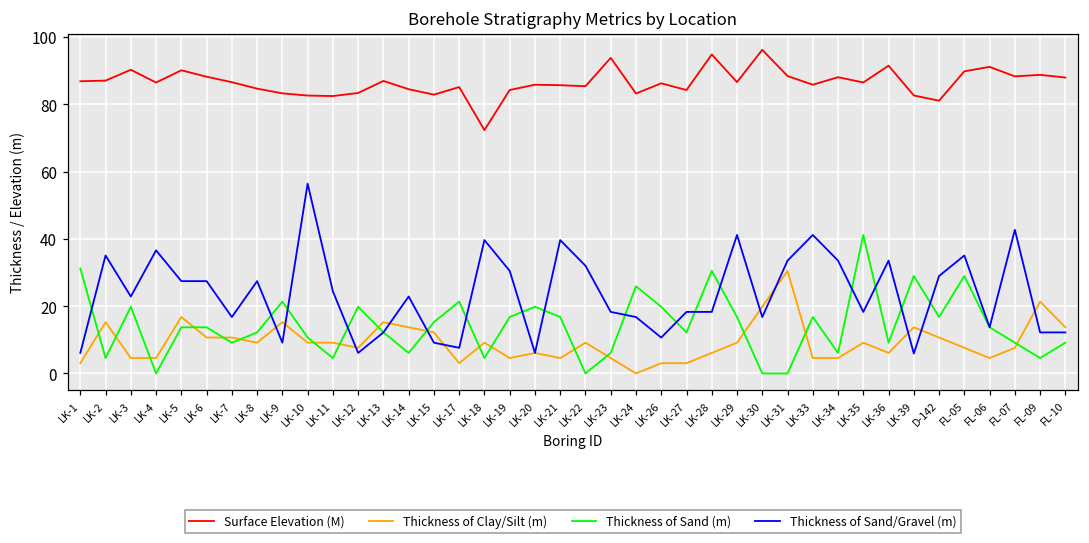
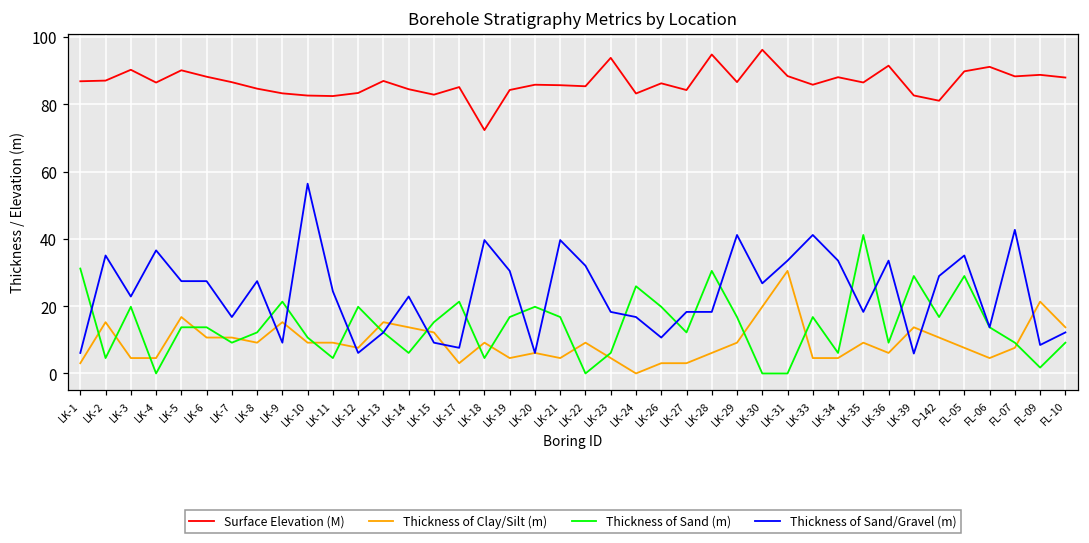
  {
    "Surface Elevation (M)": {
      "LK-1": 87,
      "LK-2": 87,
      "LK-3": 90,
      "LK-4": 86,
      "LK-5": 90,
      "LK-6": 88,
      "LK-7": 87,
      "LK-8": 85,
      "LK-9": 83,
      "LK-10": 83,
      "LK-11": 82,
      "LK-12": 83,
      "LK-13": 87,
      "LK-14": 84,
      "LK-15": 83,
      "LK-17": 85,
      "LK-18": 72,
      "LK-19": 84,
      "LK-20": 86,
      "LK-21": 86,
      "LK-22": 85,
      "LK-23": 94,
      "LK-24": 83,
      "LK-26": 86,
      "LK-27": 84,
      "LK-28": 95,
      "LK-29": 87,
      "LK-30": 96,
      "LK-31": 88,
      "LK-33": 86,
      "LK-34": 88,
      "LK-35": 86,
      "LK-36": 91,
      "LK-39": 83,
      "D-142": 81,
      "FL-05": 90,
      "FL-06": 91,
      "FL-07": 88,
      "FL-09": 89,
      "FL-10": 88
    },
    "Thickness of Clay/Silt (m)": {
      "LK-1": 3,
      "LK-2": 15,
      "LK-3": 5,
      "LK-4": 5,
      "LK-5": 17,
      "LK-6": 11,
      "LK-7": 11,
      "LK-8": 9,
      "LK-9": 15,
      "LK-10": 9,
      "LK-11": 9,
      "LK-12": 8,
      "LK-13": 15,
      "LK-14": 14,
      "LK-15": 12,
      "LK-17": 3,
      "LK-18": 9,
      "LK-19": 5,
      "LK-21": 5,
      "LK-22": 9,
      "LK-23": 5,
      "LK-24": 0,
      "LK-26": 3,
      "LK-27": 3,
      "LK-28": 6,
      "LK-29": 9,
      "LK-30": 20,
      "LK-31": 30,
      "LK-33": 5,
      "LK-34": 5,
      "LK-35": 9,
      "LK-36": 6,
      "LK-39": 14,
      "D-142": 11,
      "FL-05": 8,
      "FL-06": 5,
      "FL-07": 8,
      "FL-09": 21,
      "FL-10": 14
    },
    "Thickness of Sand (m)": {
      "LK-1": 31,
      "LK-2": 5,
      "LK-3": 20,
      "LK-4": 0,
      "LK-5": 14,
      "LK-6": 14,
      "LK-7": 9,
      "LK-8": 12,
      "LK-9": 21,
      "LK-10": 11,
      "LK-11": 5,
      "LK-12": 20,
      "LK-14": 6,
      "LK-15": 15,
      "LK-17": 21,
      "LK-18": 5,
      "LK-19": 17,
      "LK-20": 20,
      "LK-21": 17,
      "LK-22": 0,
      "LK-23": 6,
      "LK-24": 26,
      "LK-26": 20,
      "LK-27": 12,
      "LK-28": 30,
      "LK-29": 17,
      "LK-30": 0,
      "LK-31": 0,
      "LK-33": 17,
      "LK-34": 6,
      "LK-35": 41,
      "LK-36": 9,
      "LK-39": 29,
      "D-142": 17,
      "FL-05": 29,
      "FL-07": 9,
-     "FL-09": 5,
+     "FL-09": 2,
      "FL-10": 9
    },
    "Thickness of Sand/Gravel (m)": {
      "LK-1": 6,
      "LK-2": 35,
      "LK-3": 23,
      "LK-4": 37,
      "LK-5": 27,
      "LK-6": 27,
      "LK-7": 17,
      "LK-8": 27,
      "LK-9": 9,
      "LK-10": 56,
      "LK-11": 24,
      "LK-12": 6,
      "LK-14": 23,
      "LK-15": 9,
      "LK-17": 8,
      "LK-18": 40,
      "LK-19": 30,
      "LK-21": 40,
      "LK-22": 32,
      "LK-23": 18,
      "LK-24": 17,
      "LK-26": 11,
      "LK-27": 18,
      "LK-28": 18,
      "LK-29": 41,
-     "LK-30": 17,
+     "LK-30": 27,
      "LK-31": 34,
      "LK-33": 41,
      "LK-34": 34,
      "LK-35": 18,
      "LK-36": 34,
      "LK-39": 6,
      "D-142": 29,
      "FL-05": 35,
      "FL-07": 43,
-     "FL-09": 12,
+     "FL-09": 8,
      "FL-10": 12
    }
  }
